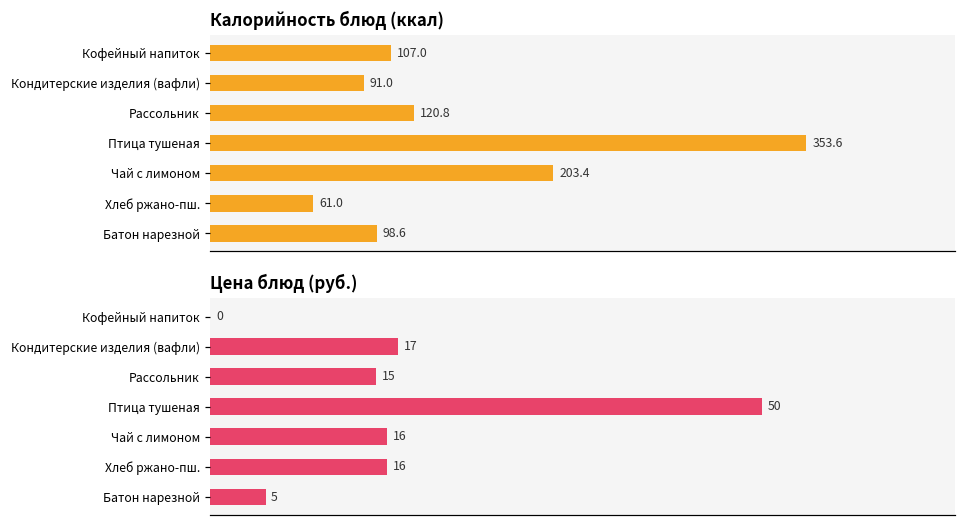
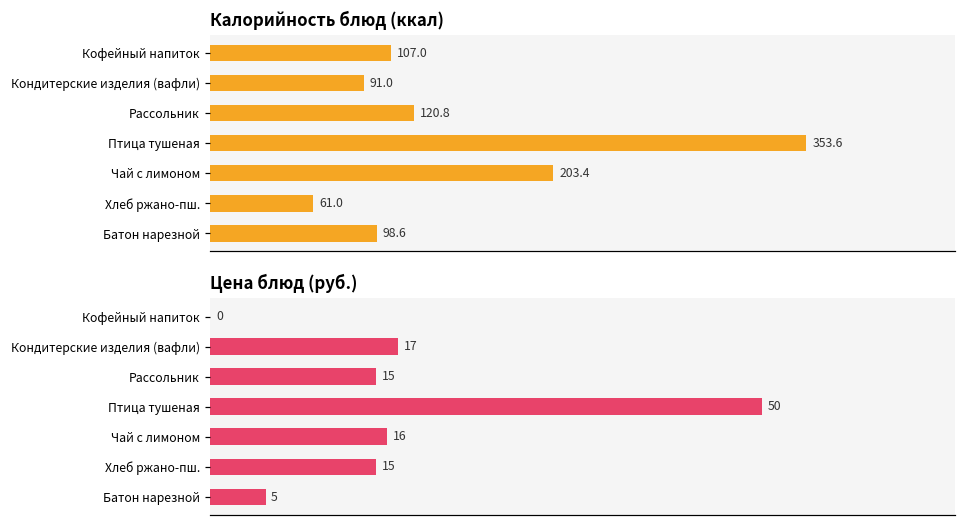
  {
    "Калорийность блюд (ккал)": {
      "Кофейный напиток": 107.0,
      "Кондитерские изделия (вафли)": 91.0,
      "Рассольник": 120.8,
      "Птица тушеная": 353.6,
      "Чай с лимоном": 203.4,
      "Хлеб ржано-пш.": 61.0,
      "Батон нарезной": 98.6
    },
    "Цена блюд (руб.)": {
      "Кофейный напиток": 0,
      "Кондитерские изделия (вафли)": 17,
      "Рассольник": 15,
      "Птица тушеная": 50,
      "Чай с лимоном": 16,
-     "Хлеб ржано-пш.": 16,
+     "Хлеб ржано-пш.": 15,
      "Батон нарезной": 5
    }
  }
